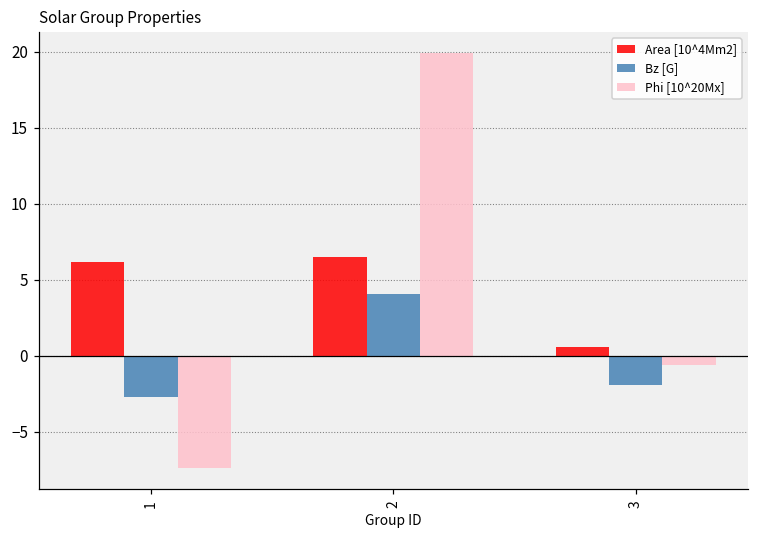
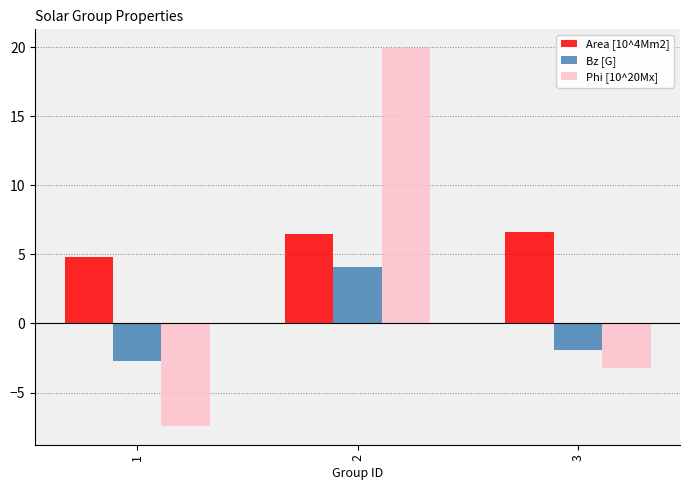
  {
    "Area [10^4Mm2]": {
-     "1": 6.2,
+     "1": 4.9,
      "2": 6.5,
-     "3": 0.6
+     "3": 6.7
    },
    "Bz [G]": {
      "1": -2.7,
      "2": 4.1,
      "3": -1.9
    },
    "Phi [10^20Mx]": {
      "1": -7.4,
      "2": 19.9,
-     "3": -0.6
+     "3": -3.3
    }
  }
